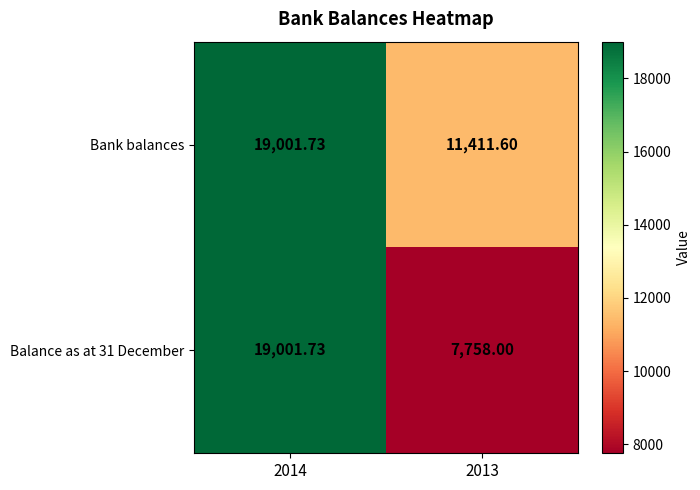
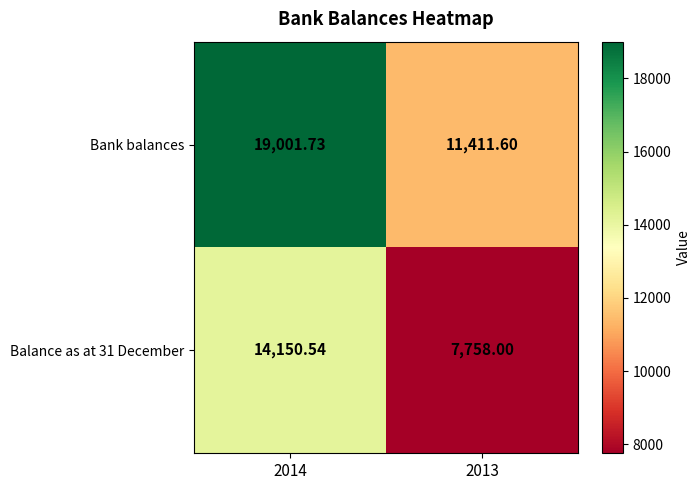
  {
    "Bank balances": {
      "2014": "19,001.73",
      "2013": "11,411.60"
    },
    "Balance as at 31 December": {
-     "2014": "19,001.73",
+     "2014": "14,150.54",
      "2013": "7,758.00"
    }
  }
